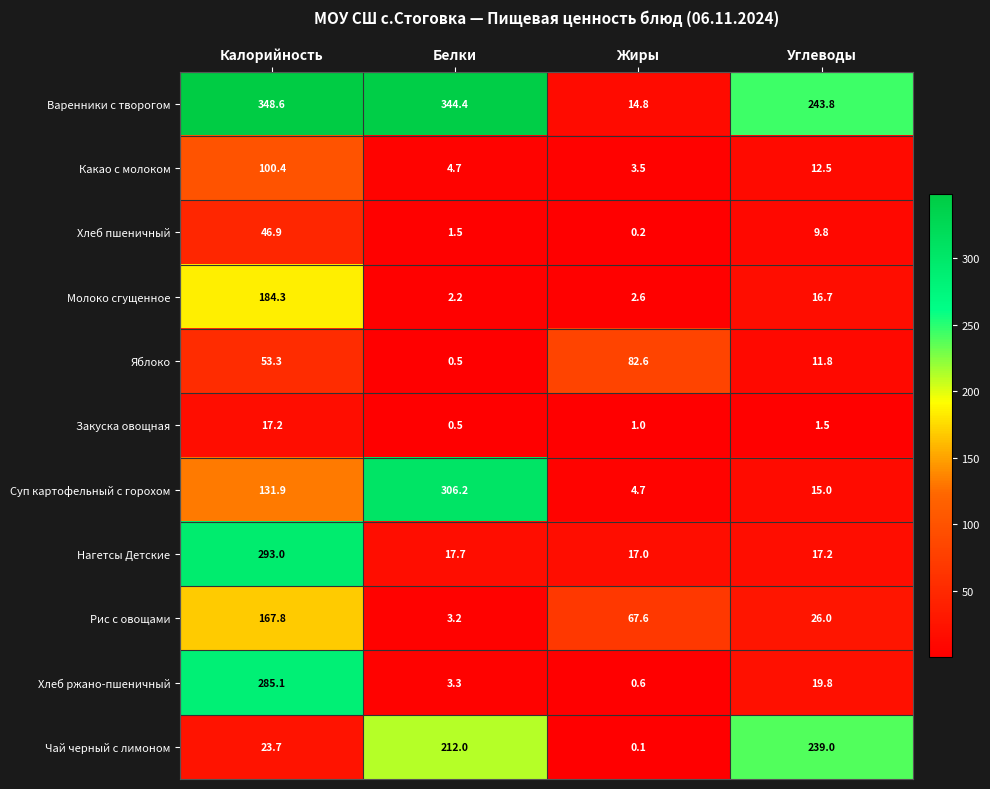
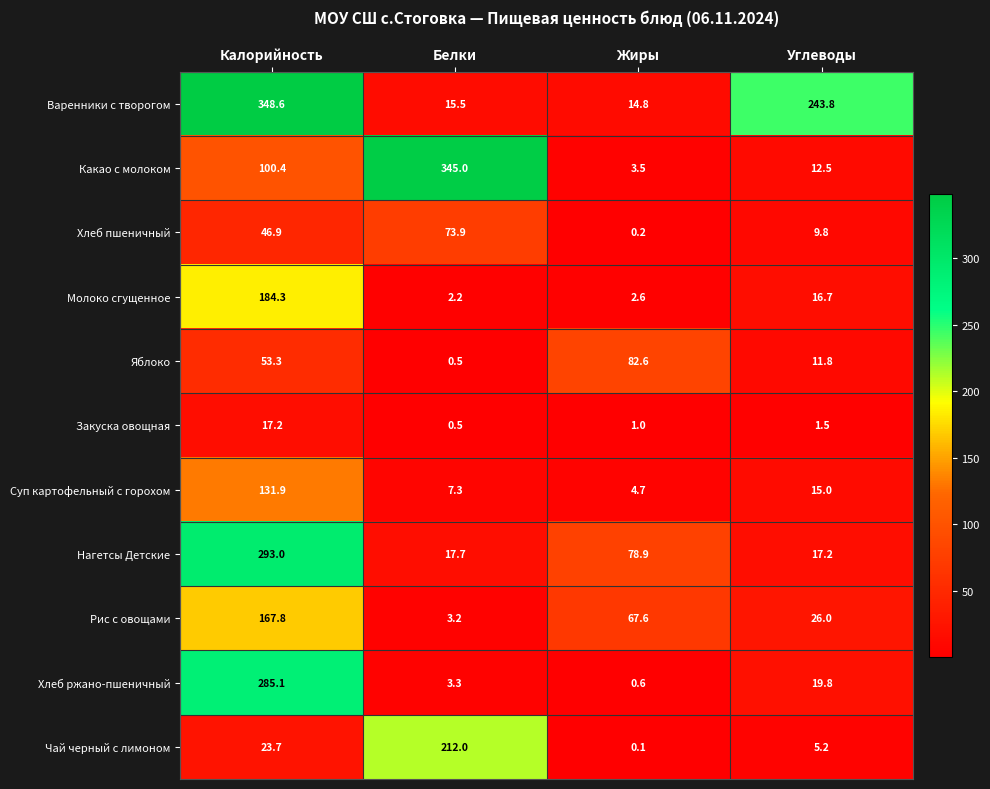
  {
    "Варенники с творогом": {
      "Калорийность": 348.6,
-     "Белки": 344.4,
+     "Белки": 15.5,
      "Жиры": 14.8,
      "Углеводы": 243.8
    },
    "Какао с молоком": {
      "Калорийность": 100.4,
-     "Белки": 4.7,
+     "Белки": 345.0,
      "Жиры": 3.5,
      "Углеводы": 12.5
    },
    "Хлеб пшеничный": {
      "Калорийность": 46.9,
-     "Белки": 1.5,
+     "Белки": 73.9,
      "Жиры": 0.2,
      "Углеводы": 9.8
    },
    "Молоко сгущенное": {
      "Калорийность": 184.3,
      "Белки": 2.2,
      "Жиры": 2.6,
      "Углеводы": 16.7
    },
    "Яблоко": {
      "Калорийность": 53.3,
      "Белки": 0.5,
      "Жиры": 82.6,
      "Углеводы": 11.8
    },
    "Закуска овощная": {
      "Калорийность": 17.2,
      "Белки": 0.5,
      "Жиры": 1.0,
      "Углеводы": 1.5
    },
    "Суп картофельный с горохом": {
      "Калорийность": 131.9,
-     "Белки": 306.2,
+     "Белки": 7.3,
      "Жиры": 4.7,
      "Углеводы": 15.0
    },
    "Нагетсы Детские": {
      "Калорийность": 293.0,
      "Белки": 17.7,
-     "Жиры": 17.0,
+     "Жиры": 78.9,
      "Углеводы": 17.2
    },
    "Рис с овощами": {
      "Калорийность": 167.8,
      "Белки": 3.2,
      "Жиры": 67.6,
      "Углеводы": 26.0
    },
    "Хлеб ржано-пшеничный": {
      "Калорийность": 285.1,
      "Белки": 3.3,
      "Жиры": 0.6,
      "Углеводы": 19.8
    },
    "Чай черный с лимоном": {
      "Калорийность": 23.7,
      "Белки": 212.0,
      "Жиры": 0.1,
-     "Углеводы": 239.0
+     "Углеводы": 5.2
    }
  }
